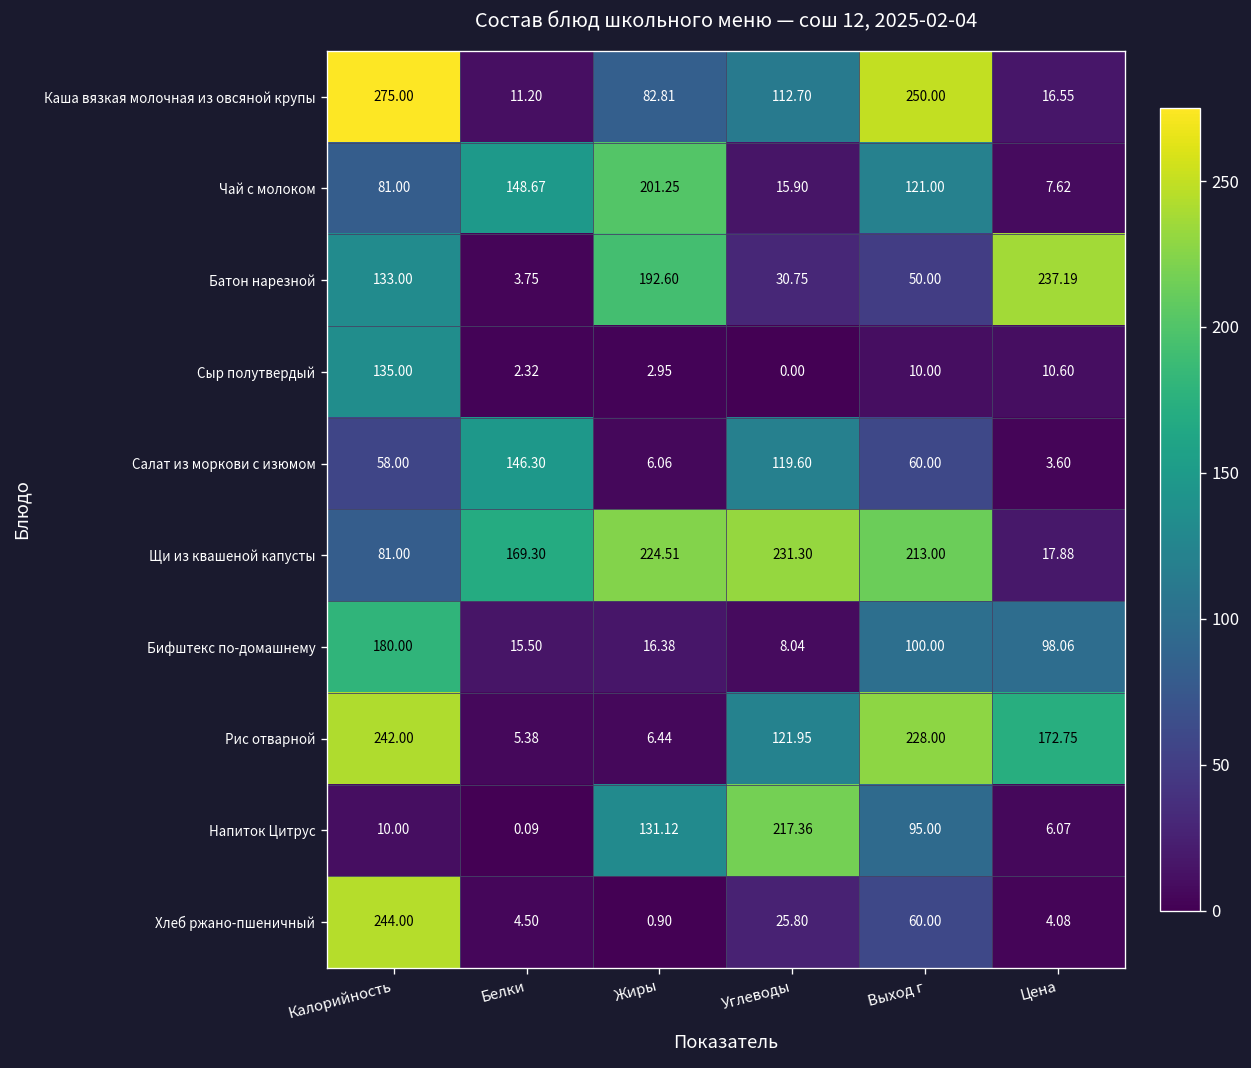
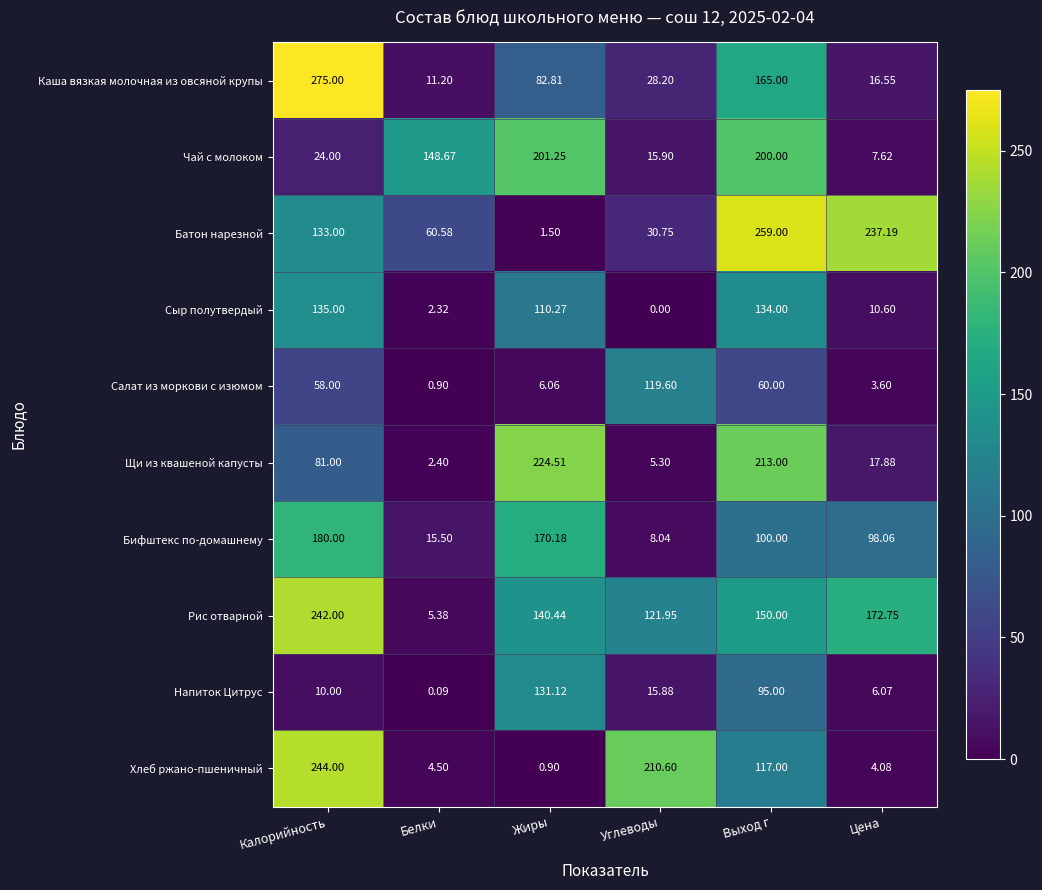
  {
    "Каша вязкая молочная из овсяной крупы": {
      "Калорийность": 275.00,
      "Белки": 11.20,
      "Жиры": 82.81,
-     "Углеводы": 112.70,
-     "Выход г": 250.00,
+     "Углеводы": 28.20,
+     "Выход г": 165.00,
      "Цена": 16.55
    },
    "Чай с молоком": {
-     "Калорийность": 81.00,
+     "Калорийность": 24.00,
      "Белки": 148.67,
      "Жиры": 201.25,
      "Углеводы": 15.90,
-     "Выход г": 121.00,
+     "Выход г": 200.00,
      "Цена": 7.62
    },
    "Батон нарезной": {
      "Калорийность": 133.00,
-     "Белки": 3.75,
-     "Жиры": 192.60,
+     "Белки": 60.58,
+     "Жиры": 1.50,
      "Углеводы": 30.75,
-     "Выход г": 50.00,
+     "Выход г": 259.00,
      "Цена": 237.19
    },
    "Сыр полутвердый": {
      "Калорийность": 135.00,
      "Белки": 2.32,
-     "Жиры": 2.95,
+     "Жиры": 110.27,
      "Углеводы": 0.00,
-     "Выход г": 10.00,
+     "Выход г": 134.00,
      "Цена": 10.60
    },
    "Салат из моркови с изюмом": {
      "Калорийность": 58.00,
-     "Белки": 146.30,
+     "Белки": 0.90,
      "Жиры": 6.06,
      "Углеводы": 119.60,
      "Выход г": 60.00,
      "Цена": 3.60
    },
    "Щи из квашеной капусты": {
      "Калорийность": 81.00,
-     "Белки": 169.30,
+     "Белки": 2.40,
      "Жиры": 224.51,
-     "Углеводы": 231.30,
+     "Углеводы": 5.30,
      "Выход г": 213.00,
      "Цена": 17.88
    },
    "Бифштекс по-домашнему": {
      "Калорийность": 180.00,
      "Белки": 15.50,
-     "Жиры": 16.38,
+     "Жиры": 170.18,
      "Углеводы": 8.04,
      "Выход г": 100.00,
      "Цена": 98.06
    },
    "Рис отварной": {
      "Калорийность": 242.00,
      "Белки": 5.38,
-     "Жиры": 6.44,
+     "Жиры": 140.44,
      "Углеводы": 121.95,
-     "Выход г": 228.00,
+     "Выход г": 150.00,
      "Цена": 172.75
    },
    "Напиток Цитрус": {
      "Калорийность": 10.00,
      "Белки": 0.09,
      "Жиры": 131.12,
-     "Углеводы": 217.36,
+     "Углеводы": 15.88,
      "Выход г": 95.00,
      "Цена": 6.07
    },
    "Хлеб ржано-пшеничный": {
      "Калорийность": 244.00,
      "Белки": 4.50,
      "Жиры": 0.90,
-     "Углеводы": 25.80,
-     "Выход г": 60.00,
+     "Углеводы": 210.60,
+     "Выход г": 117.00,
      "Цена": 4.08
    }
  }
